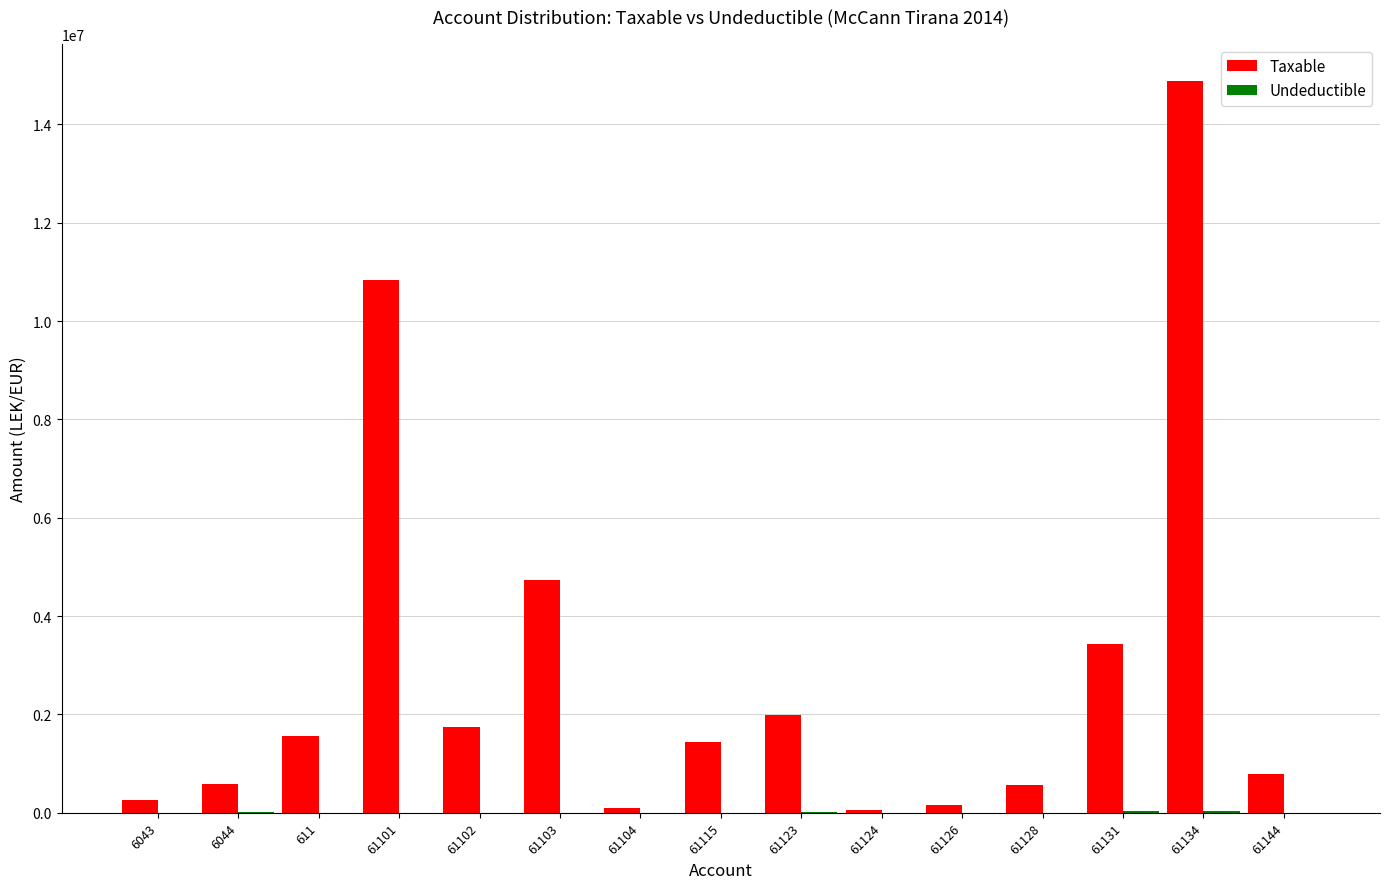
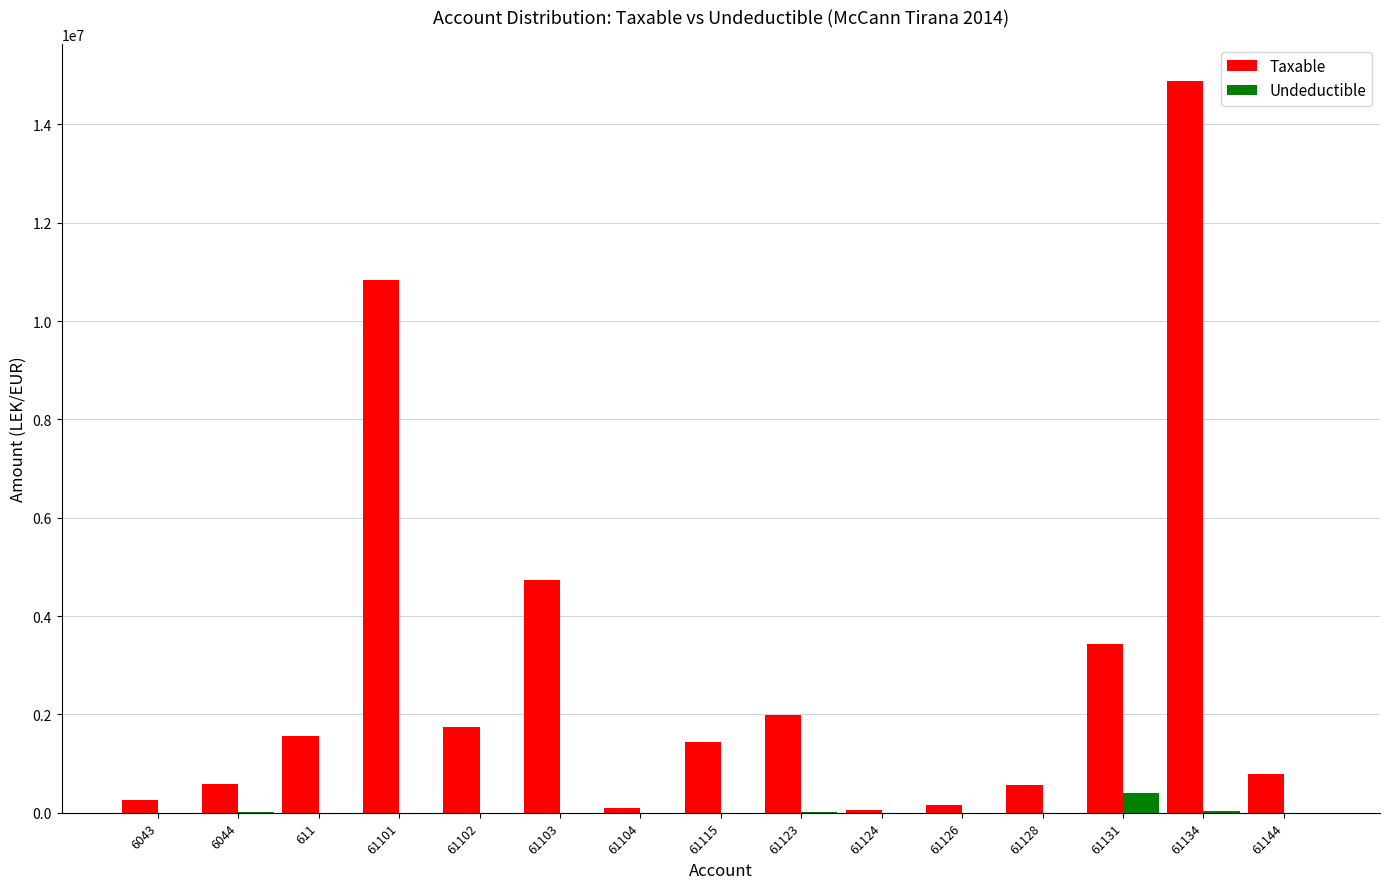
  {
    "Taxable": {
      "6043": 300000,
      "6044": 600000,
      "611": 1600000,
      "61101": 10800000,
      "61102": 1700000,
      "61103": 4700000,
      "61104": 100000,
      "61115": 1400000,
      "61123": 2000000,
      "61124": 100000,
      "61126": 200000,
      "61128": 600000,
      "61131": 3400000,
      "61134": 14900000,
      "61144": 800000
    },
    "Undeductible": {
      "6043": 0,
      "611": 0,
      "61101": 0,
      "61102": 0,
      "61104": 0,
      "61124": 0,
      "61128": 0,
-     "61131": 0,
+     "61131": 400000,
      "61144": 0
    }
  }
